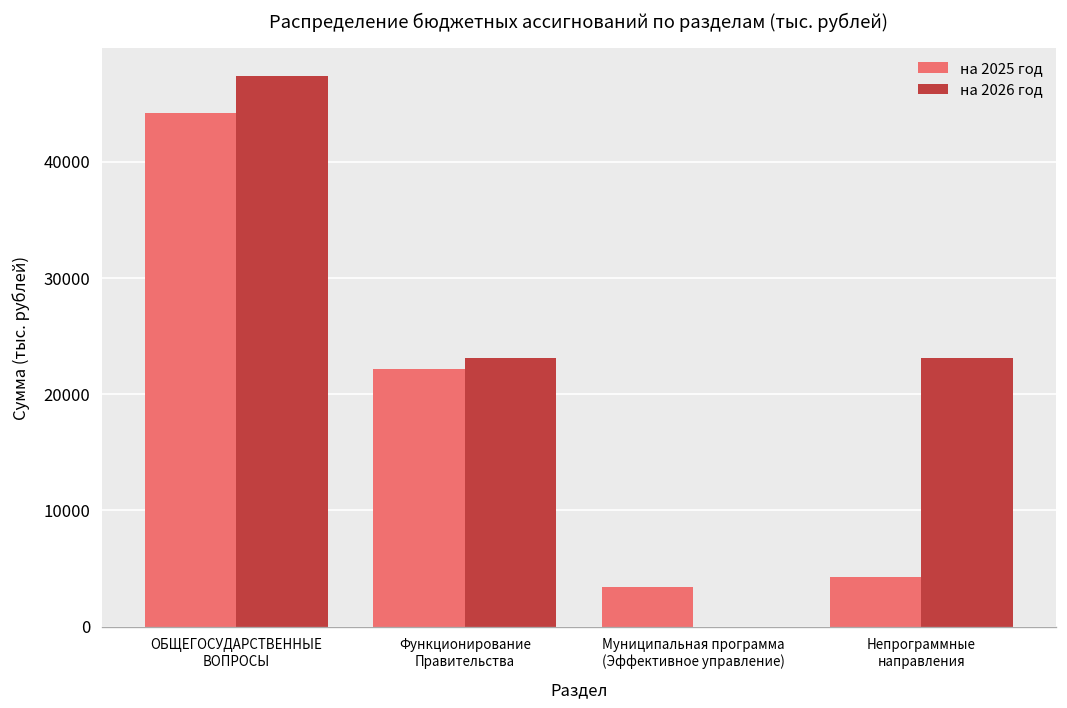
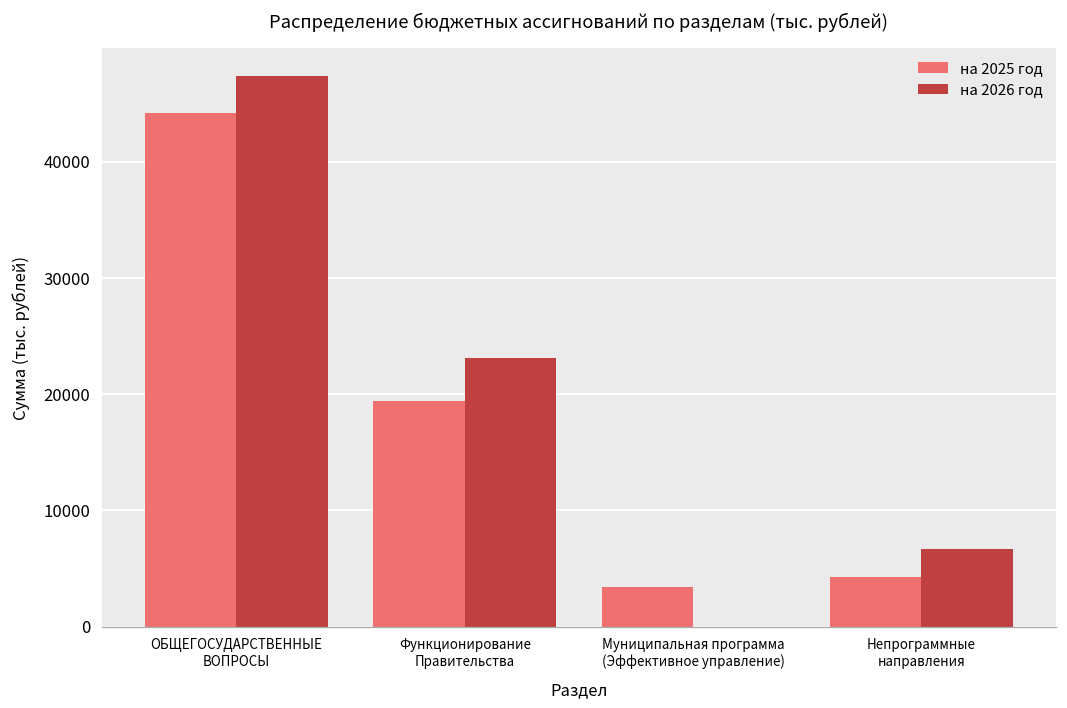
  {
    "на 2025 год": {
      "ОБЩЕГОСУДАРСТВЕННЫЕ ВОПРОСЫ": 44000,
-     "Функционирование Правительства": 22000,
+     "Функционирование Правительства": 19000,
      "Муниципальная программа (Эффективное управление)": 3000,
      "Непрограммные направления": 4000
    },
    "на 2026 год": {
      "ОБЩЕГОСУДАРСТВЕННЫЕ ВОПРОСЫ": 47000,
      "Функционирование Правительства": 23000,
      "Муниципальная программа (Эффективное управление)": 0,
-     "Непрограммные направления": 23000
+     "Непрограммные направления": 7000
    }
  }
